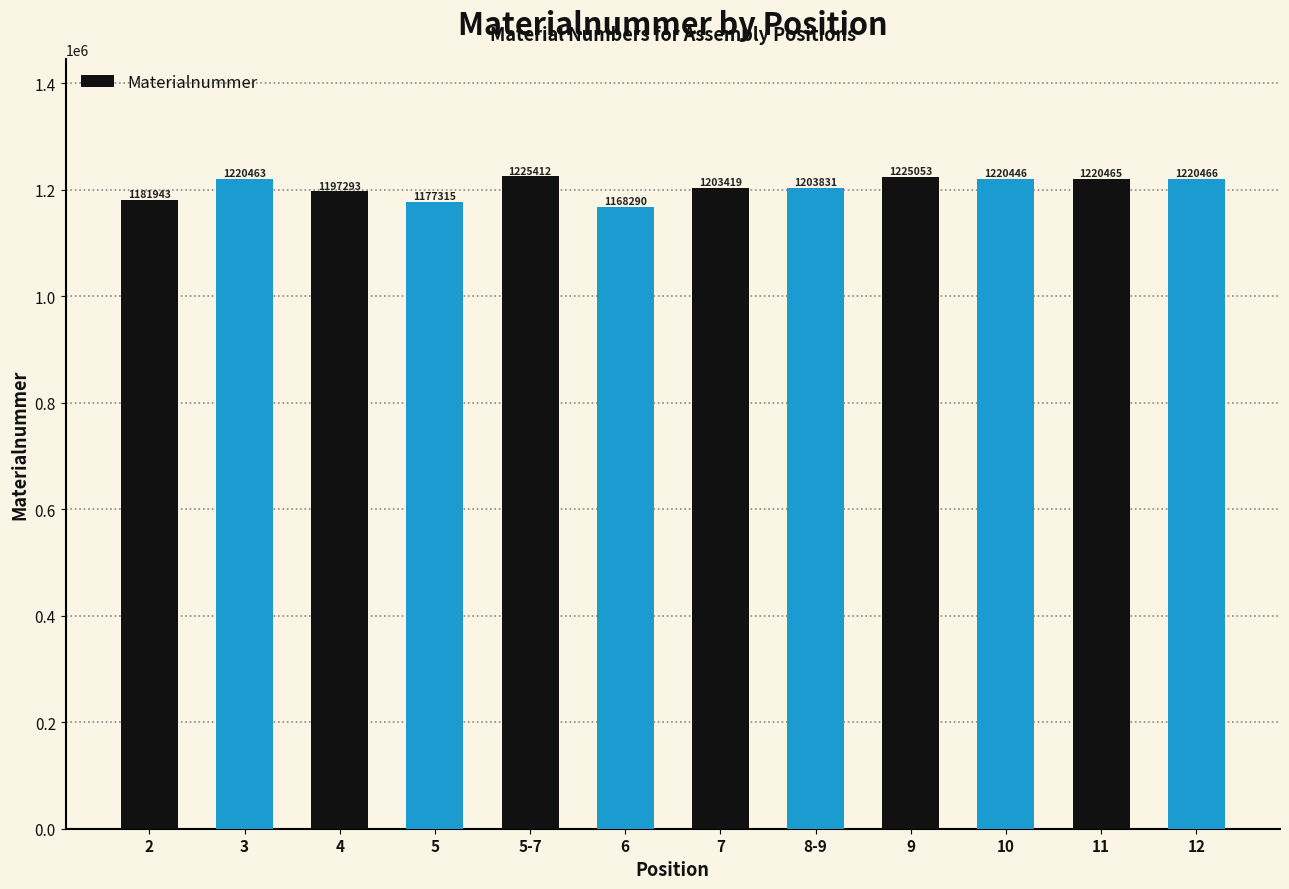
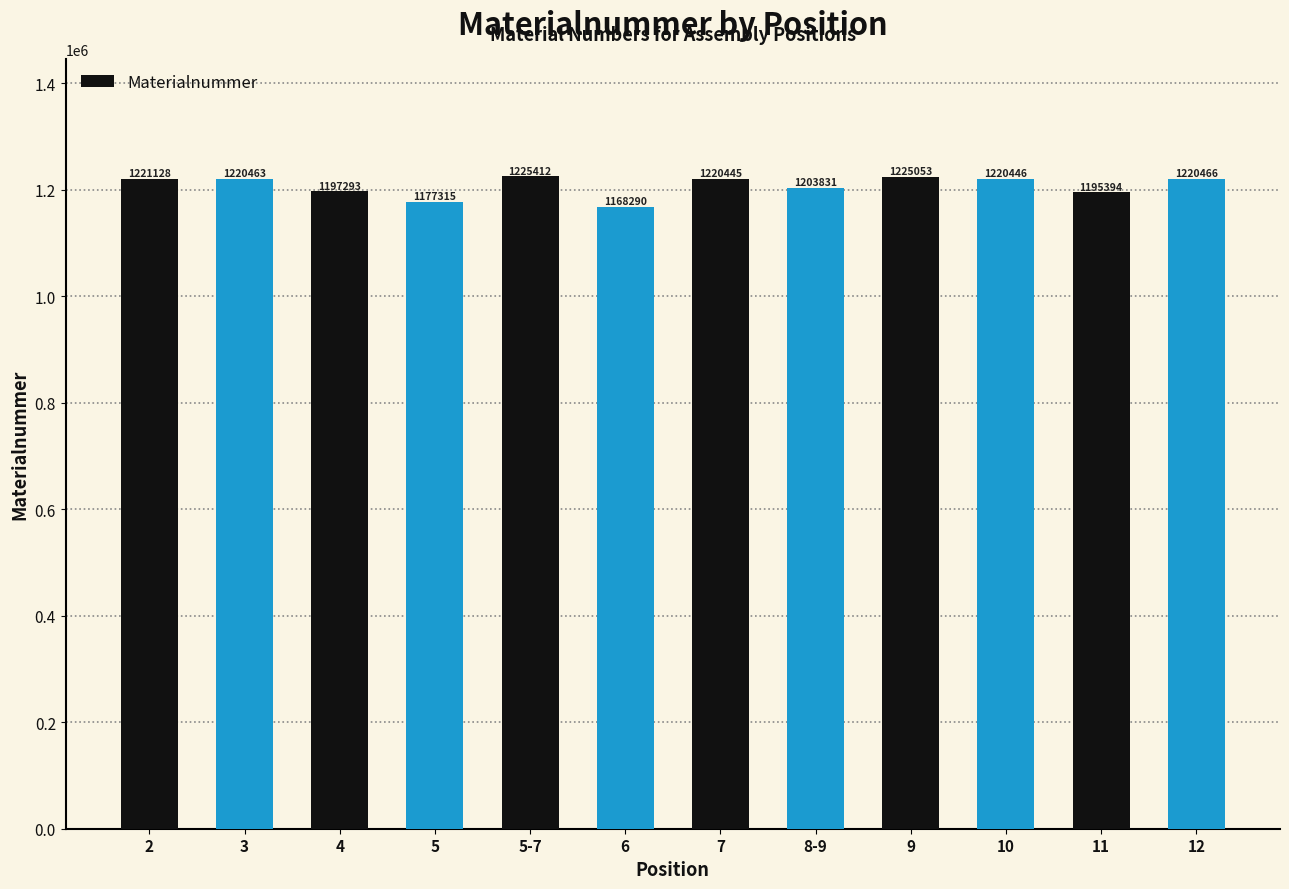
  {
-   "2": 1181943,
+   "2": 1221128,
    "3": 1220463,
    "4": 1197293,
    "5": 1177315,
    "5-7": 1225412,
    "6": 1168290,
-   "7": 1203419,
+   "7": 1220445,
    "8-9": 1203831,
    "9": 1225053,
    "10": 1220446,
-   "11": 1220465,
+   "11": 1195394,
    "12": 1220466
  }
